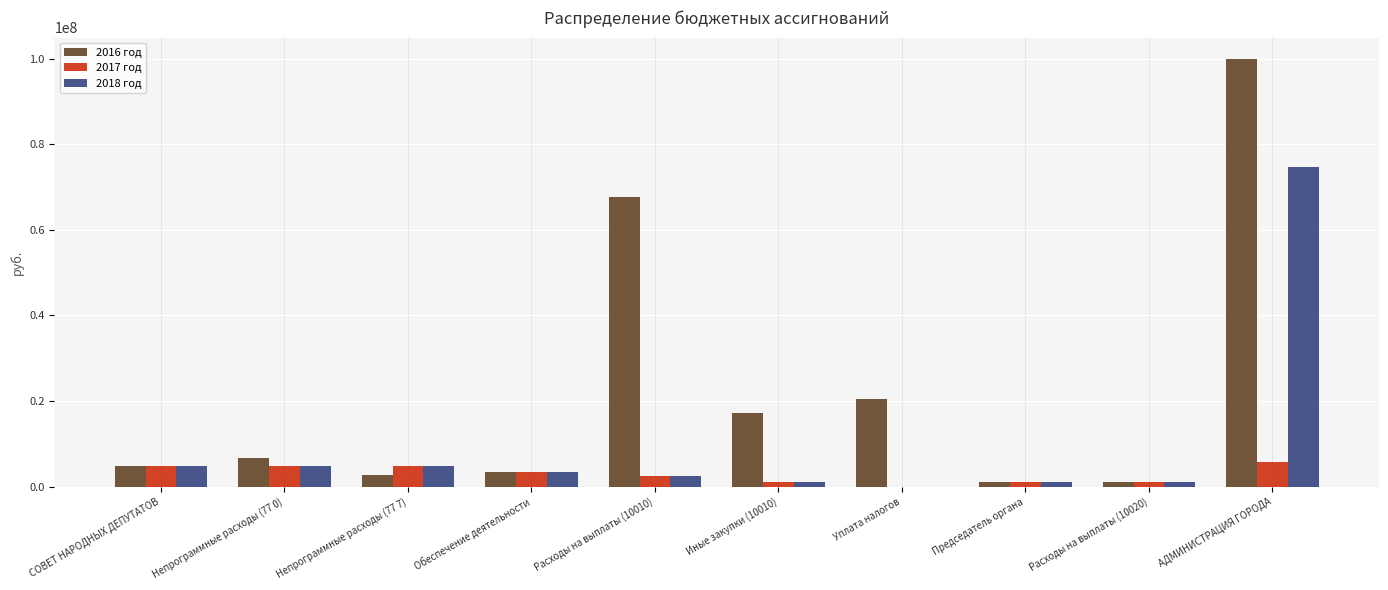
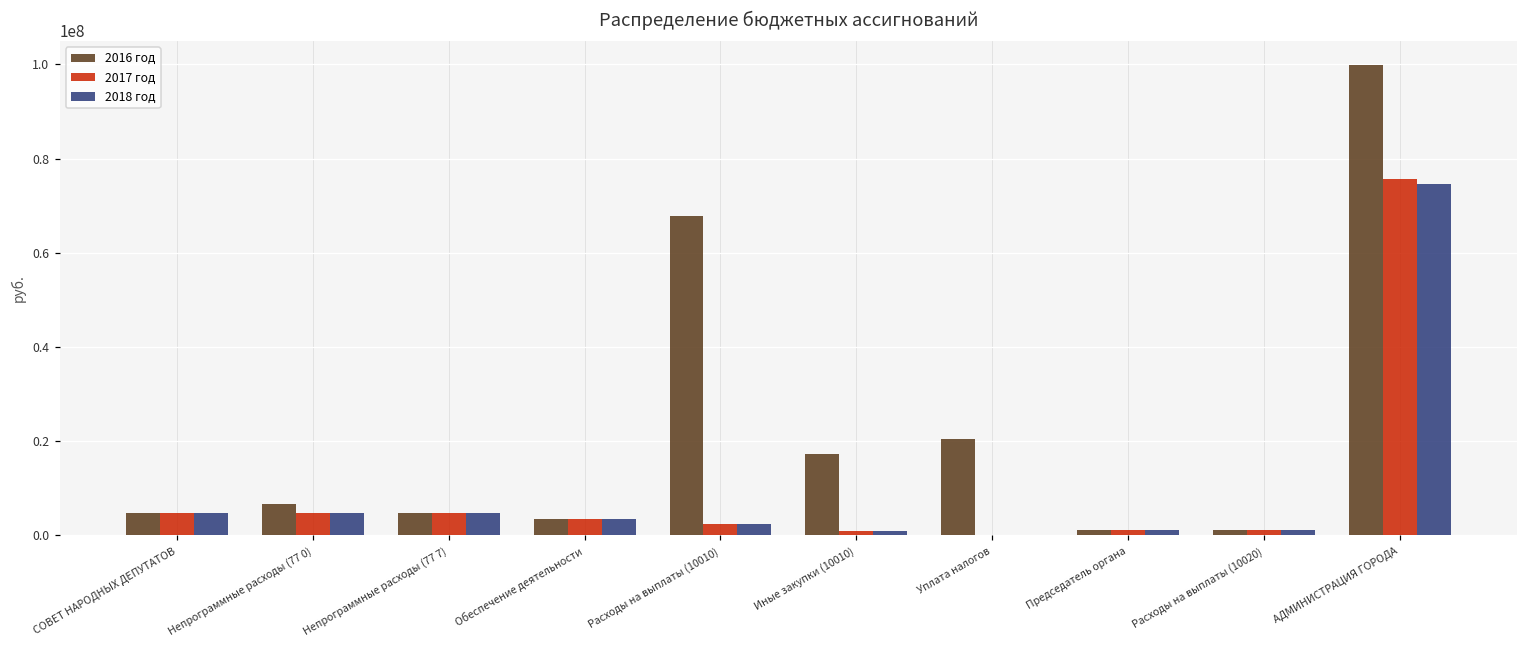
  {
    "2016 год": {
      "СОВЕТ НАРОДНЫХ ДЕПУТАТОВ": 5000000,
      "Непрограммные расходы (77 0)": 7000000,
-     "Непрограммные расходы (77 7)": 3000000,
+     "Непрограммные расходы (77 7)": 5000000,
      "Обеспечение деятельности": 4000000,
      "Расходы на выплаты (10010)": 68000000,
      "Иные закупки (10010)": 17000000,
      "Уплата налогов": 21000000,
      "Председатель органа": 1000000,
      "Расходы на выплаты (10020)": 1000000,
      "АДМИНИСТРАЦИЯ ГОРОДА": 100000000
    },
    "2017 год": {
      "СОВЕТ НАРОДНЫХ ДЕПУТАТОВ": 5000000,
      "Непрограммные расходы (77 0)": 5000000,
      "Непрограммные расходы (77 7)": 5000000,
      "Обеспечение деятельности": 4000000,
      "Расходы на выплаты (10010)": 3000000,
      "Иные закупки (10010)": 1000000,
      "Председатель органа": 1000000,
      "Расходы на выплаты (10020)": 1000000,
-     "АДМИНИСТРАЦИЯ ГОРОДА": 6000000
+     "АДМИНИСТРАЦИЯ ГОРОДА": 76000000
    },
    "2018 год": {
      "СОВЕТ НАРОДНЫХ ДЕПУТАТОВ": 5000000,
      "Непрограммные расходы (77 0)": 5000000,
      "Непрограммные расходы (77 7)": 5000000,
      "Обеспечение деятельности": 4000000,
      "Расходы на выплаты (10010)": 3000000,
      "Иные закупки (10010)": 1000000,
      "Председатель органа": 1000000,
      "Расходы на выплаты (10020)": 1000000,
      "АДМИНИСТРАЦИЯ ГОРОДА": 75000000
    }
  }
